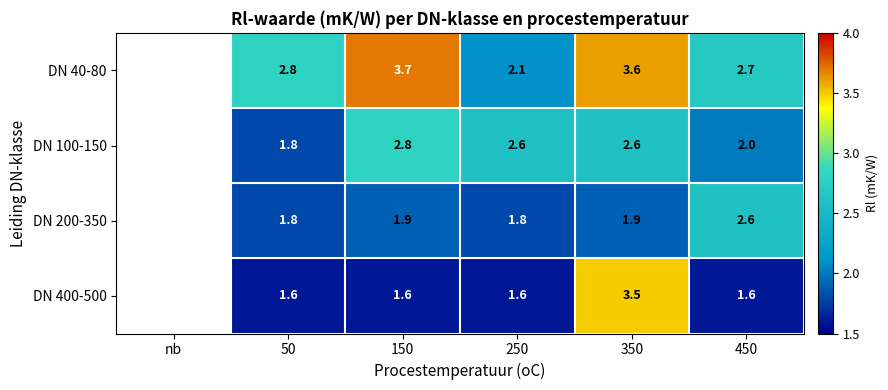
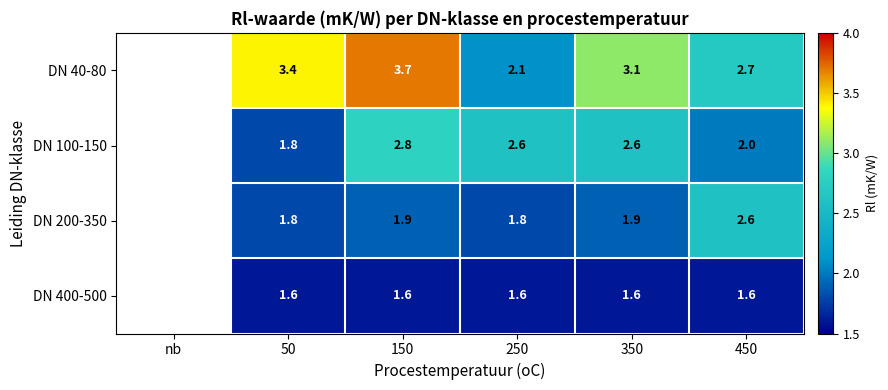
  {
    "DN 40-80": {
-     "50": 2.8,
+     "50": 3.4,
      "150": 3.7,
      "250": 2.1,
-     "350": 3.6,
+     "350": 3.1,
      "450": 2.7
    },
    "DN 100-150": {
      "50": 1.8,
      "150": 2.8,
      "250": 2.6,
      "350": 2.6,
      "450": 2.0
    },
    "DN 200-350": {
      "50": 1.8,
      "150": 1.9,
      "250": 1.8,
      "350": 1.9,
      "450": 2.6
    },
    "DN 400-500": {
      "50": 1.6,
      "150": 1.6,
      "250": 1.6,
-     "350": 3.5,
+     "350": 1.6,
      "450": 1.6
    }
  }
